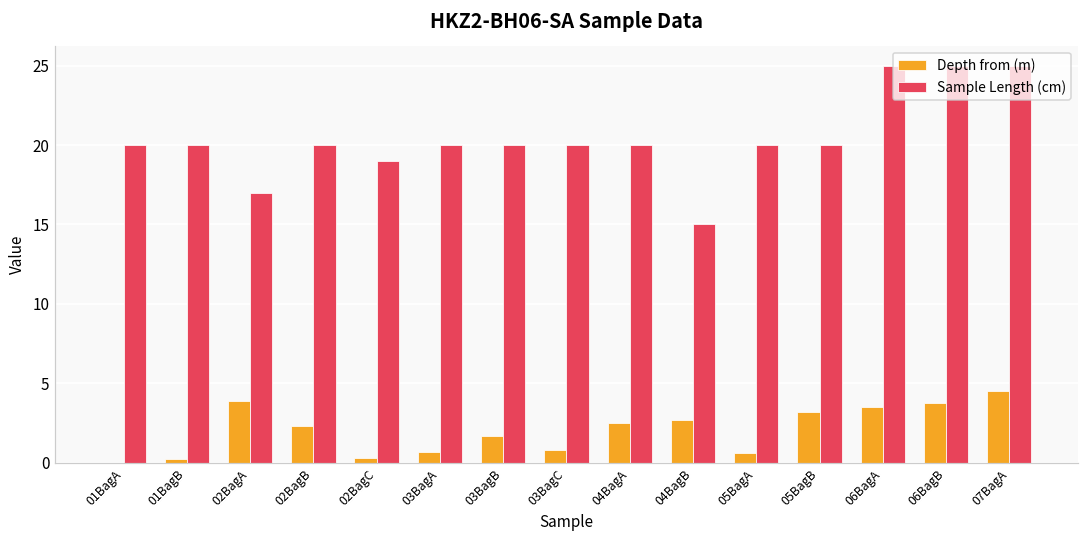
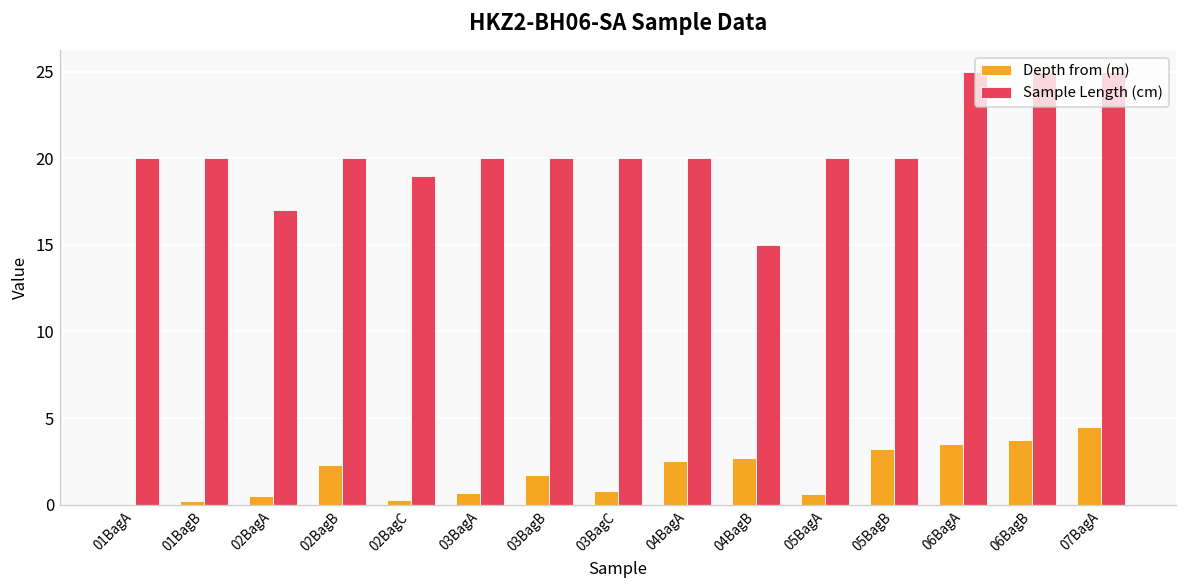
  {
    "Depth from (m)": {
      "01BagA": 0.0,
      "01BagB": 0.2,
-     "02BagA": 3.9,
+     "02BagA": 0.5,
      "02BagB": 2.3,
      "02BagC": 0.3,
      "03BagA": 0.7,
      "03BagB": 1.7,
      "03BagC": 0.8,
      "04BagA": 2.5,
      "04BagB": 2.7,
      "05BagA": 0.6,
      "05BagB": 3.2,
      "06BagA": 3.5,
      "06BagB": 3.8,
      "07BagA": 4.5
    },
    "Sample Length (cm)": {
      "01BagA": 20.0,
      "01BagB": 20.0,
      "02BagA": 17.0,
      "02BagB": 20.0,
      "02BagC": 19.0,
      "03BagA": 20.0,
      "03BagB": 20.0,
      "03BagC": 20.0,
      "04BagA": 20.0,
      "04BagB": 15.0,
      "05BagA": 20.0,
      "05BagB": 20.0
    }
  }
